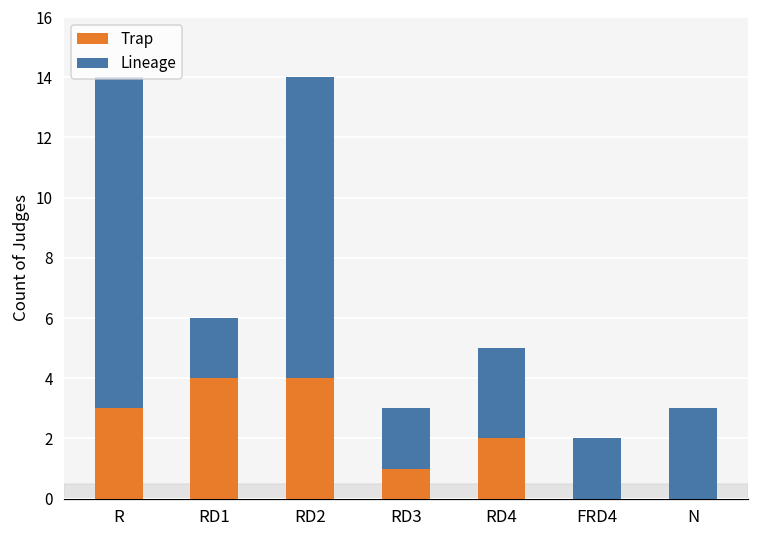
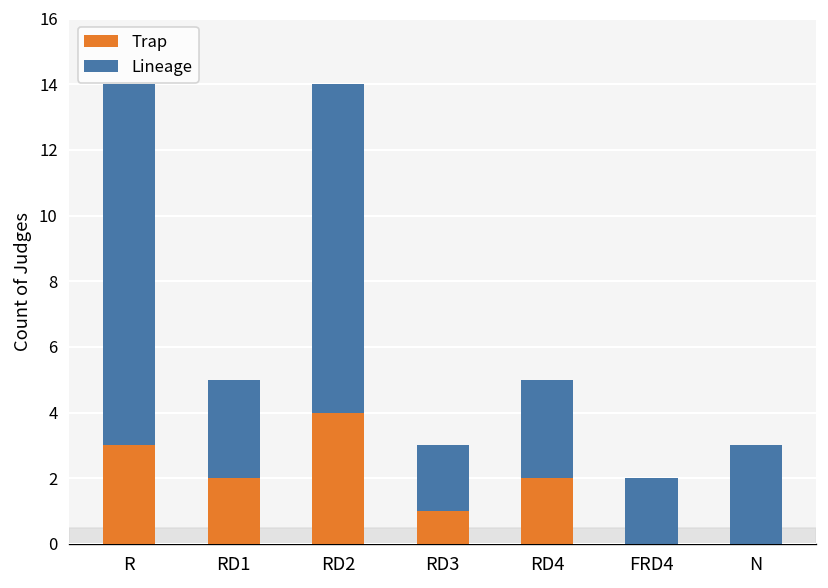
  {
    "Trap": {
      "R": 3,
-     "RD1": 4,
+     "RD1": 2,
      "RD2": 4,
      "RD3": 1,
      "RD4": 2,
      "FRD4": 0,
      "N": 0
    },
    "Lineage": {
      "R": 11,
-     "RD1": 2,
+     "RD1": 3,
      "RD2": 10,
      "RD3": 2,
      "RD4": 3,
      "FRD4": 2,
      "N": 3
    }
  }
